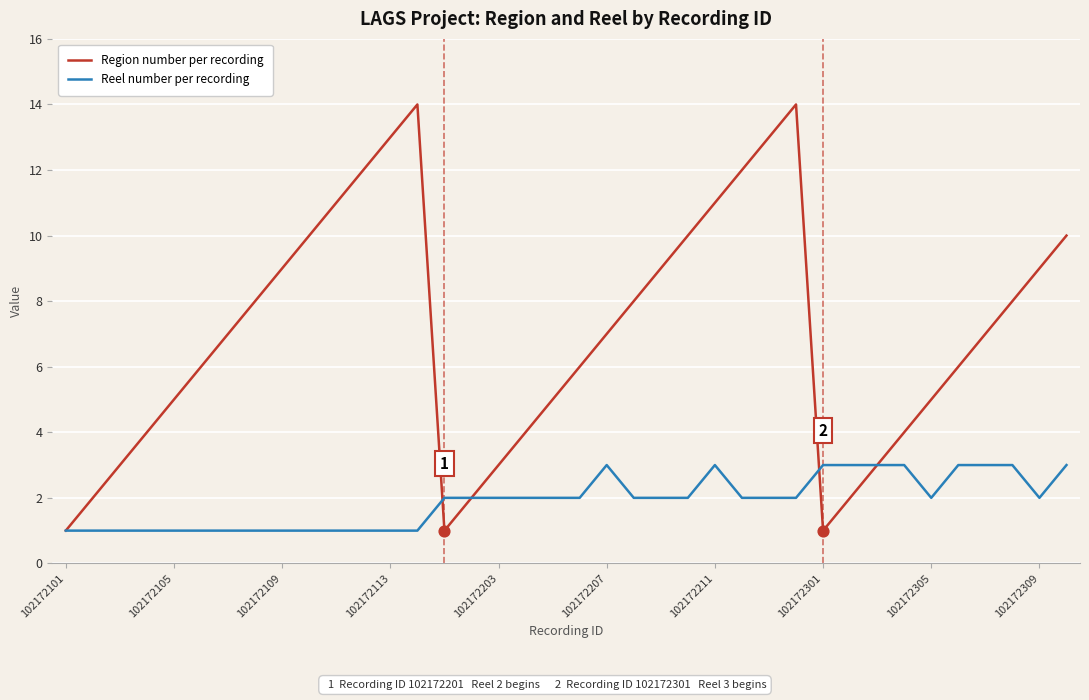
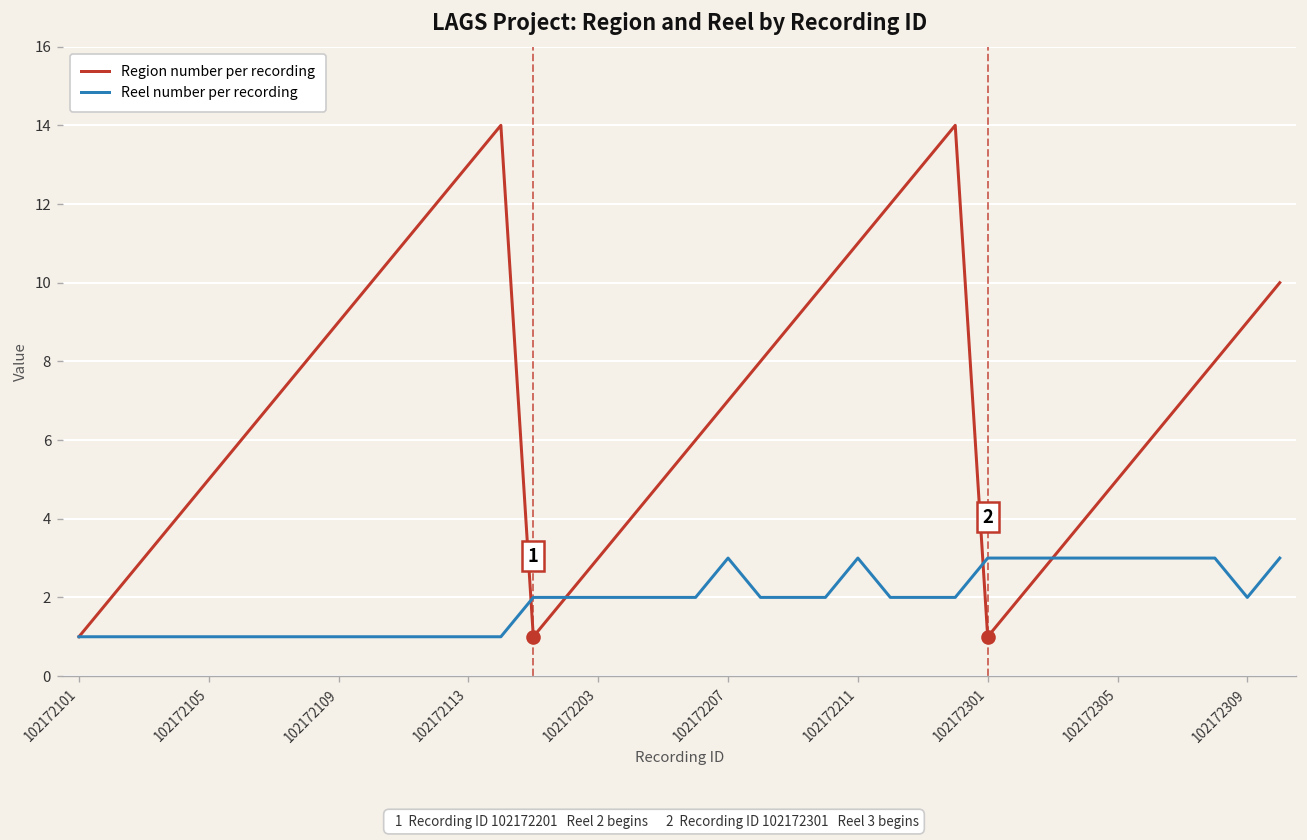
  {
    "Reel number per recording": {
      "102172105": 1,
      "102172109": 1,
      "102172113": 1,
      "102172203": 2,
      "102172207": 3,
      "102172211": 3,
      "102172301": 3,
-     "102172305": 2,
+     "102172305": 3,
      "102172309": 2
    }
  }
